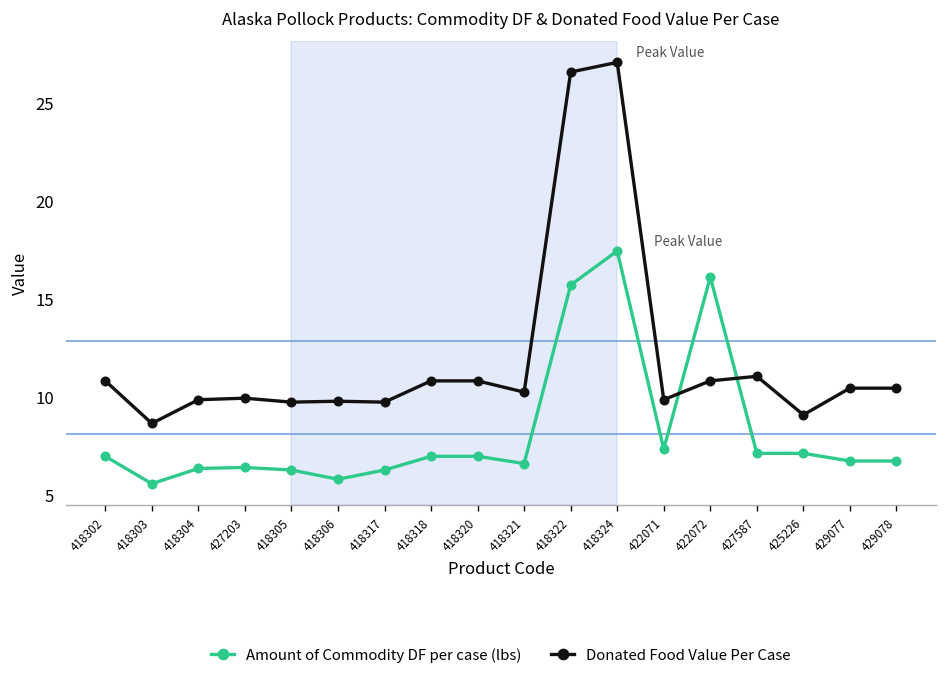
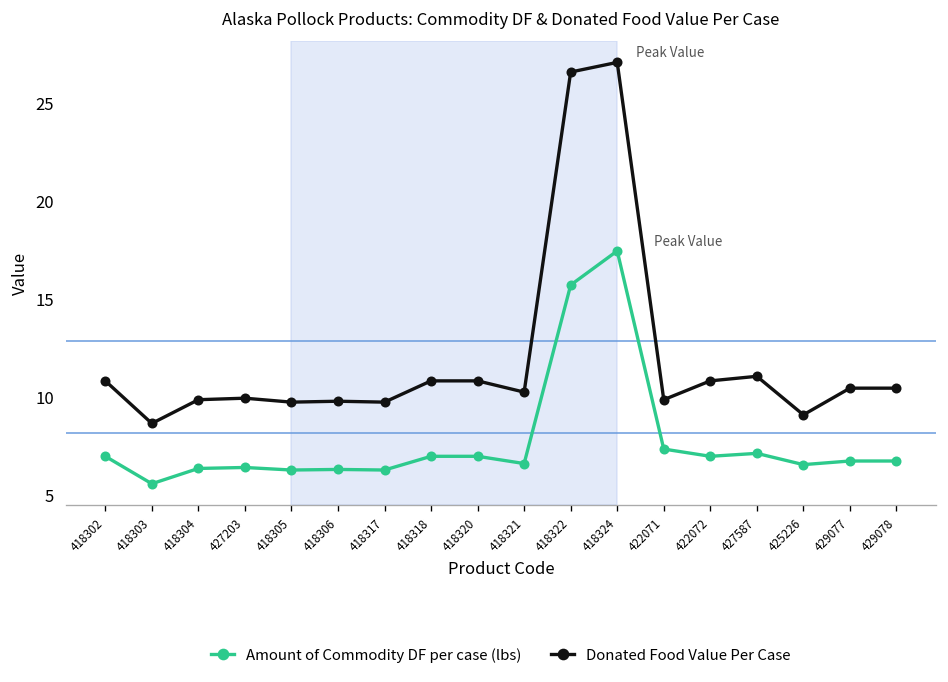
  {
    "Amount of Commodity DF per case (lbs)": {
      "418302": 7.0,
      "418303": 5.6,
      "418304": 6.4,
      "427203": 6.4,
      "418305": 6.3,
-     "418306": 5.8,
+     "418306": 6.3,
      "418317": 6.3,
      "418318": 7.0,
      "418320": 7.0,
      "418321": 6.6,
      "418322": 15.7,
      "418324": 17.5,
      "422071": 7.4,
-     "422072": 16.1,
+     "422072": 7.0,
      "427587": 7.1,
-     "425226": 7.1,
+     "425226": 6.6,
      "429077": 6.8,
      "429078": 6.8
    },
    "Donated Food Value Per Case": {
      "418302": 10.8,
      "418303": 8.7,
      "418304": 9.9,
      "427203": 10.0,
      "418305": 9.8,
      "418306": 9.8,
      "418317": 9.8,
      "418318": 10.8,
      "418320": 10.8,
      "418321": 10.3,
      "418322": 26.6,
      "418324": 27.1,
      "422071": 9.9,
      "422072": 10.8,
      "427587": 11.1,
      "425226": 9.1,
      "429077": 10.5,
      "429078": 10.5
    }
  }
